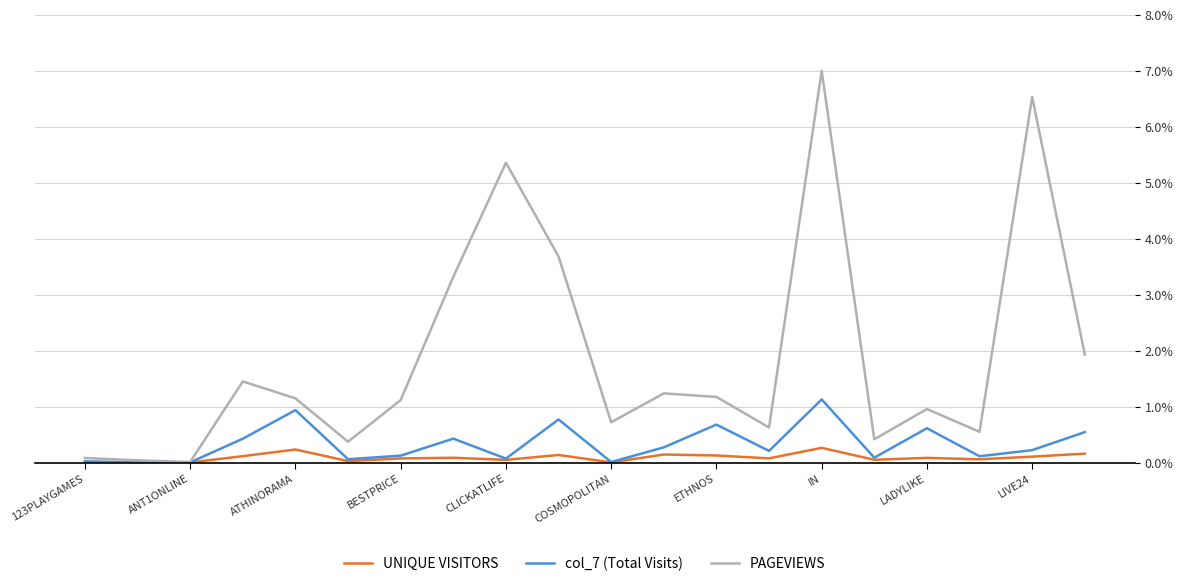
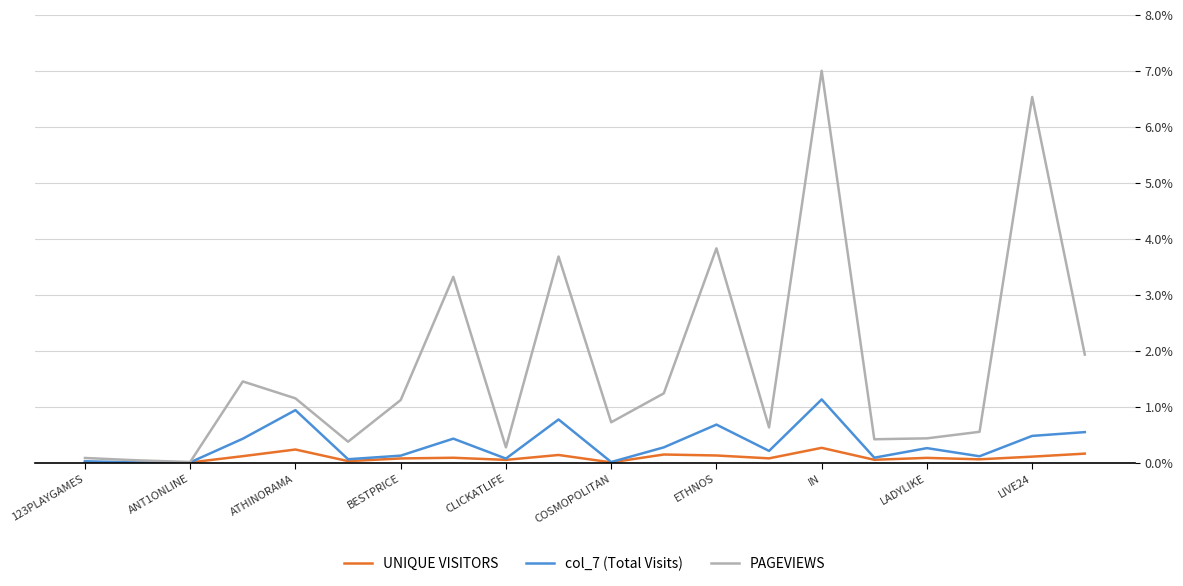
  {
    "UNIQUE VISITORS": {
      "ATHINORAMA": "0.2%",
      "BESTPRICE": "0.1%",
      "ETHNOS": "0.1%",
      "IN": "0.3%",
      "LADYLIKE": "0.1%",
      "LIVE24": "0.1%"
    },
    "col_7 (Total Visits)": {
      "ATHINORAMA": "0.9%",
      "BESTPRICE": "0.1%",
      "ETHNOS": "0.7%",
      "IN": "1.1%",
-     "LADYLIKE": "0.6%",
-     "LIVE24": "0.2%"
+     "LADYLIKE": "0.3%",
+     "LIVE24": "0.5%"
    },
    "PAGEVIEWS": {
      "123PLAYGAMES": "0.1%",
      "ATHINORAMA": "1.1%",
      "BESTPRICE": "1.1%",
-     "CLICKATLIFE": "5.4%",
+     "CLICKATLIFE": "0.3%",
      "COSMOPOLITAN": "0.7%",
-     "ETHNOS": "1.2%",
+     "ETHNOS": "3.8%",
      "IN": "7.0%",
-     "LADYLIKE": "1.0%",
+     "LADYLIKE": "0.4%",
      "LIVE24": "6.5%"
    }
  }
